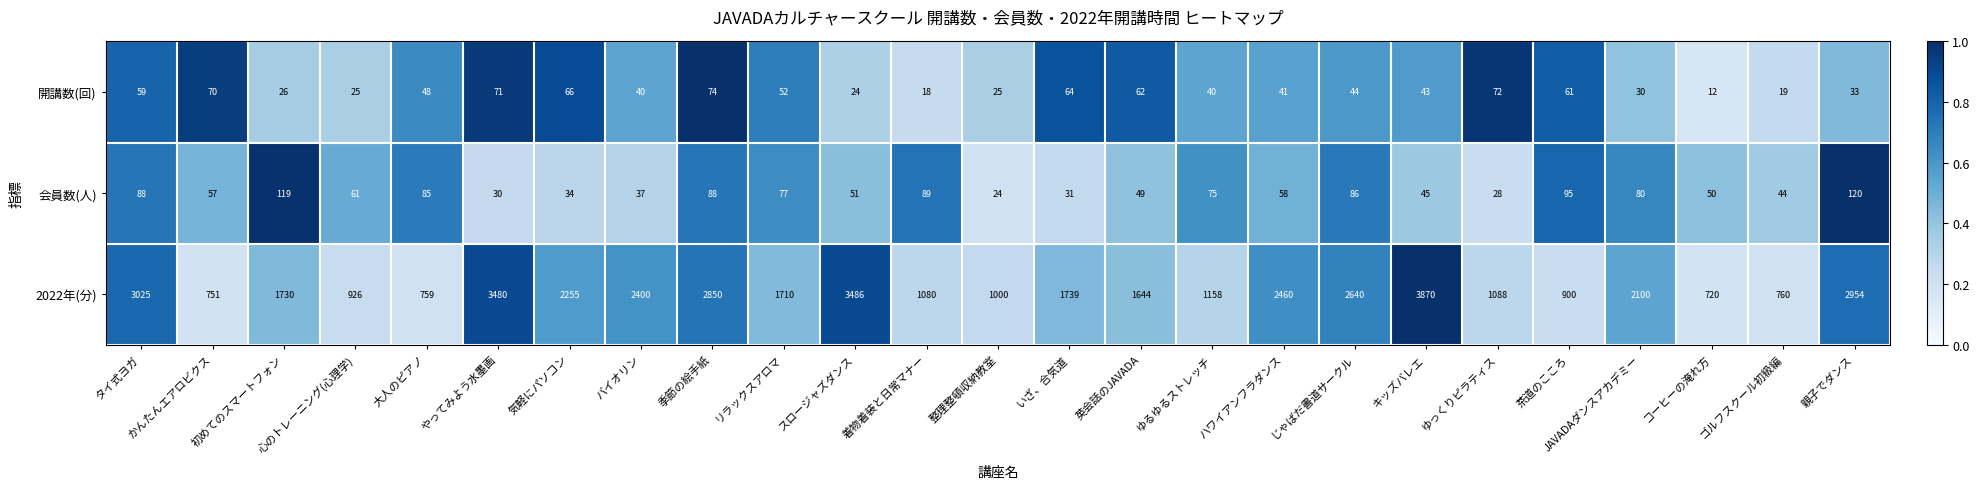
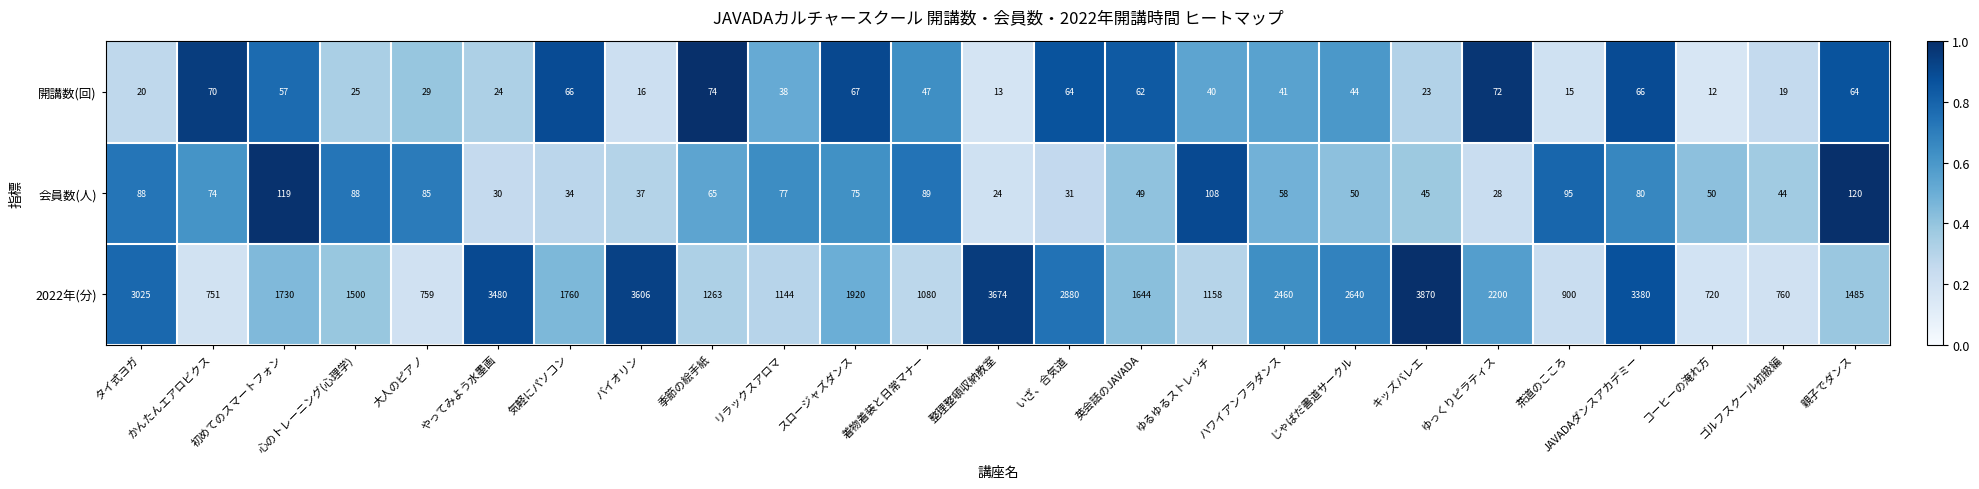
  {
    "開講数(回)": {
-     "タイ式ヨガ": 59,
+     "タイ式ヨガ": 20,
      "かんたんエアロビクス": 70,
-     "初めてのスマートフォン": 26,
+     "初めてのスマートフォン": 57,
      "心のトレーニング(心理学)": 25,
-     "大人のピアノ": 48,
-     "やってみよう水墨画": 71,
+     "大人のピアノ": 29,
+     "やってみよう水墨画": 24,
      "気軽にパソコン": 66,
-     "バイオリン": 40,
+     "バイオリン": 16,
      "季節の絵手紙": 74,
-     "リラックスアロマ": 52,
-     "スロージャズダンス": 24,
-     "着物着装と日常マナー": 18,
-     "整理整頓収納教室": 25,
+     "リラックスアロマ": 38,
+     "スロージャズダンス": 67,
+     "着物着装と日常マナー": 47,
+     "整理整頓収納教室": 13,
      "いざ、合気道": 64,
      "英会話のJAVADA": 62,
      "ゆるゆるストレッチ": 40,
      "ハワイアンフラダンス": 41,
      "じゃばだ書道サークル": 44,
-     "キッズバレエ": 43,
+     "キッズバレエ": 23,
      "ゆっくりピラティス": 72,
-     "茶道のこころ": 61,
-     "JAVADAダンスアカデミー": 30,
+     "茶道のこころ": 15,
+     "JAVADAダンスアカデミー": 66,
      "コーヒーの淹れ方": 12,
      "ゴルフスクール初級編": 19,
-     "親子でダンス": 33
+     "親子でダンス": 64
    },
    "会員数(人)": {
      "タイ式ヨガ": 88,
-     "かんたんエアロビクス": 57,
+     "かんたんエアロビクス": 74,
      "初めてのスマートフォン": 119,
-     "心のトレーニング(心理学)": 61,
+     "心のトレーニング(心理学)": 88,
      "大人のピアノ": 85,
      "やってみよう水墨画": 30,
      "気軽にパソコン": 34,
      "バイオリン": 37,
-     "季節の絵手紙": 88,
+     "季節の絵手紙": 65,
      "リラックスアロマ": 77,
-     "スロージャズダンス": 51,
+     "スロージャズダンス": 75,
      "着物着装と日常マナー": 89,
      "整理整頓収納教室": 24,
      "いざ、合気道": 31,
      "英会話のJAVADA": 49,
-     "ゆるゆるストレッチ": 75,
+     "ゆるゆるストレッチ": 108,
      "ハワイアンフラダンス": 58,
-     "じゃばだ書道サークル": 86,
+     "じゃばだ書道サークル": 50,
      "キッズバレエ": 45,
      "ゆっくりピラティス": 28,
      "茶道のこころ": 95,
      "JAVADAダンスアカデミー": 80,
      "コーヒーの淹れ方": 50,
      "ゴルフスクール初級編": 44,
      "親子でダンス": 120
    },
    "2022年(分)": {
      "タイ式ヨガ": 3025,
      "かんたんエアロビクス": 751,
      "初めてのスマートフォン": 1730,
-     "心のトレーニング(心理学)": 926,
+     "心のトレーニング(心理学)": 1500,
      "大人のピアノ": 759,
      "やってみよう水墨画": 3480,
-     "気軽にパソコン": 2255,
-     "バイオリン": 2400,
-     "季節の絵手紙": 2850,
-     "リラックスアロマ": 1710,
-     "スロージャズダンス": 3486,
+     "気軽にパソコン": 1760,
+     "バイオリン": 3606,
+     "季節の絵手紙": 1263,
+     "リラックスアロマ": 1144,
+     "スロージャズダンス": 1920,
      "着物着装と日常マナー": 1080,
-     "整理整頓収納教室": 1000,
-     "いざ、合気道": 1739,
+     "整理整頓収納教室": 3674,
+     "いざ、合気道": 2880,
      "英会話のJAVADA": 1644,
      "ゆるゆるストレッチ": 1158,
      "ハワイアンフラダンス": 2460,
      "じゃばだ書道サークル": 2640,
      "キッズバレエ": 3870,
-     "ゆっくりピラティス": 1088,
+     "ゆっくりピラティス": 2200,
      "茶道のこころ": 900,
-     "JAVADAダンスアカデミー": 2100,
+     "JAVADAダンスアカデミー": 3380,
      "コーヒーの淹れ方": 720,
      "ゴルフスクール初級編": 760,
-     "親子でダンス": 2954
+     "親子でダンス": 1485
    }
  }
